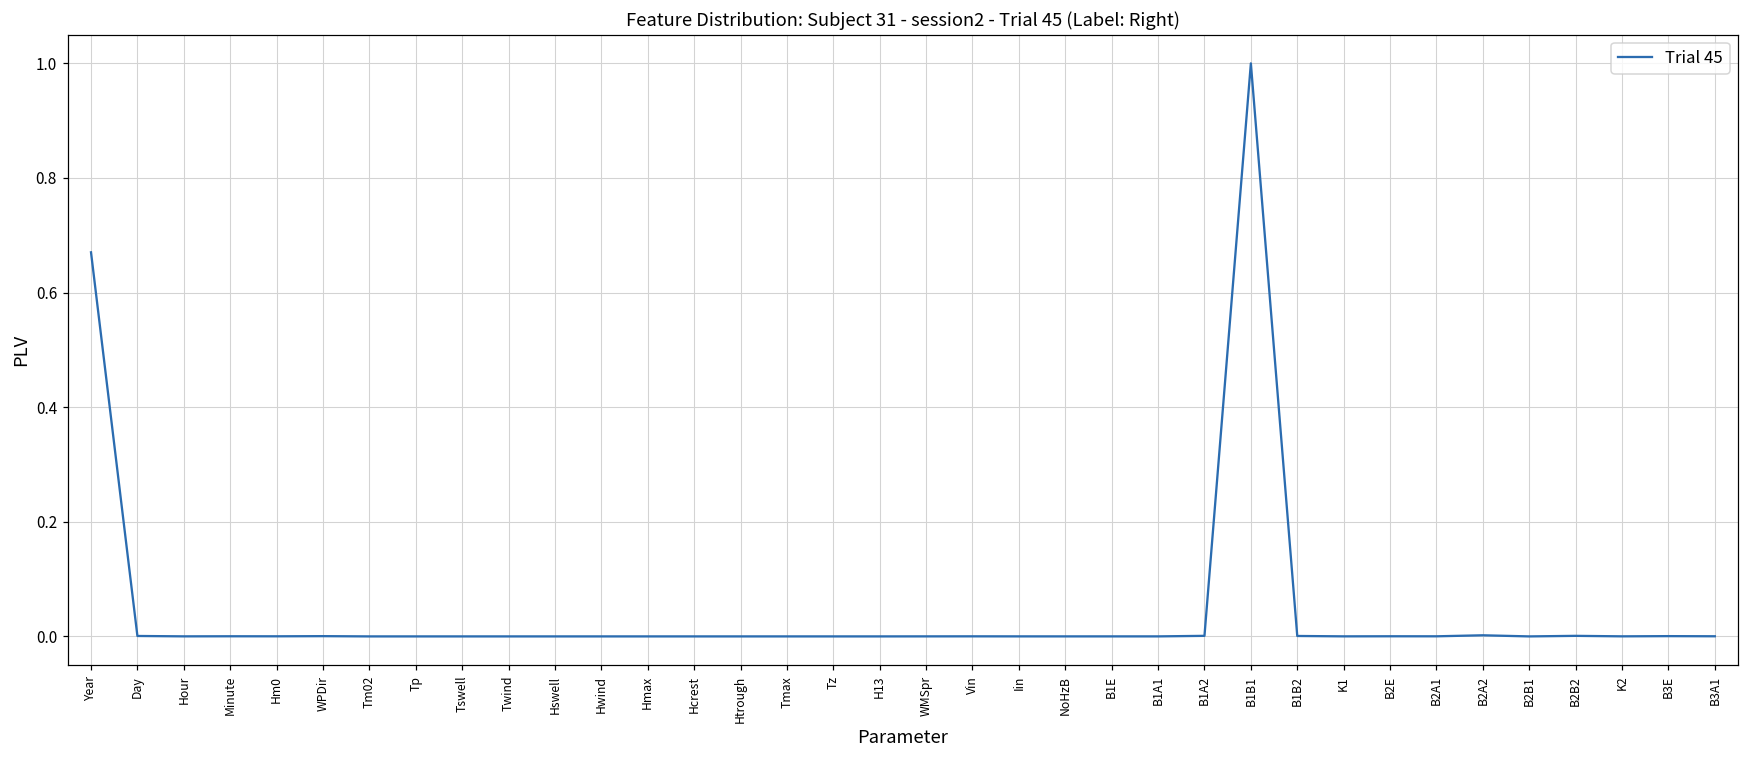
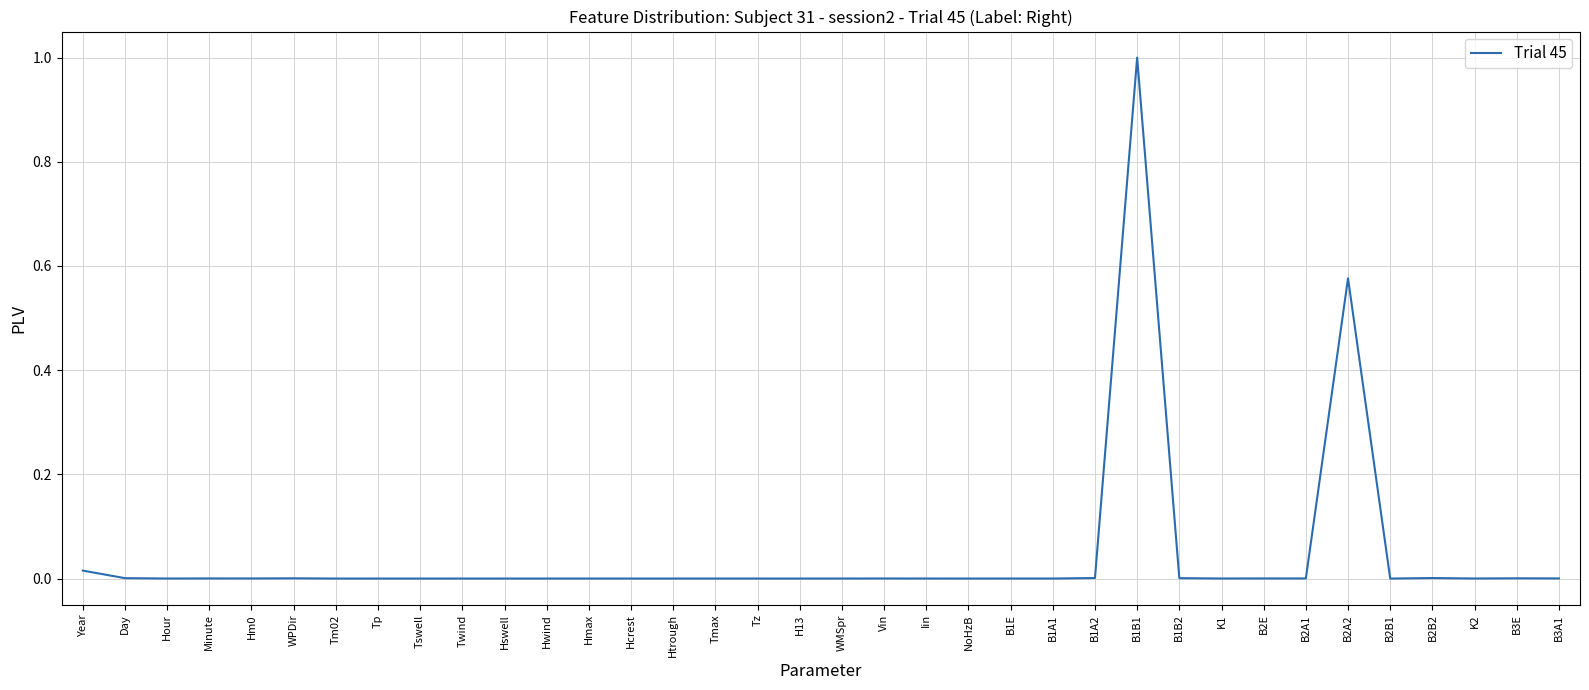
  {
-   "Year": 0.67,
+   "Year": 0.02,
    "Day": 0.00,
    "Hour": 0.00,
    "Minute": 0.00,
    "Hm0": 0.00,
    "WPDir": 0.00,
    "Tm02": 0.00,
    "Tp": 0.00,
    "Tswell": 0.00,
    "Twind": 0.00,
    "Hswell": 0.00,
    "Hwind": 0.00,
    "Hmax": 0.00,
    "Hcrest": 0.00,
    "Htrough": 0.00,
    "Tmax": 0.00,
    "Tz": 0.00,
    "H13": 0.00,
    "WMSpr": 0.00,
    "Vin": 0.00,
    "Iin": 0.00,
    "NoHzB": 0.00,
    "B1E": 0.00,
    "B1A1": 0.00,
    "B1A2": 0.00,
    "B1B1": 1.00,
    "B1B2": 0.00,
    "K1": 0.00,
    "B2E": 0.00,
    "B2A1": 0.00,
-   "B2A2": 0.00,
+   "B2A2": 0.58,
    "B2B1": 0.00,
    "B2B2": 0.00,
    "K2": 0.00,
    "B3E": 0.00,
    "B3A1": 0.00
  }
